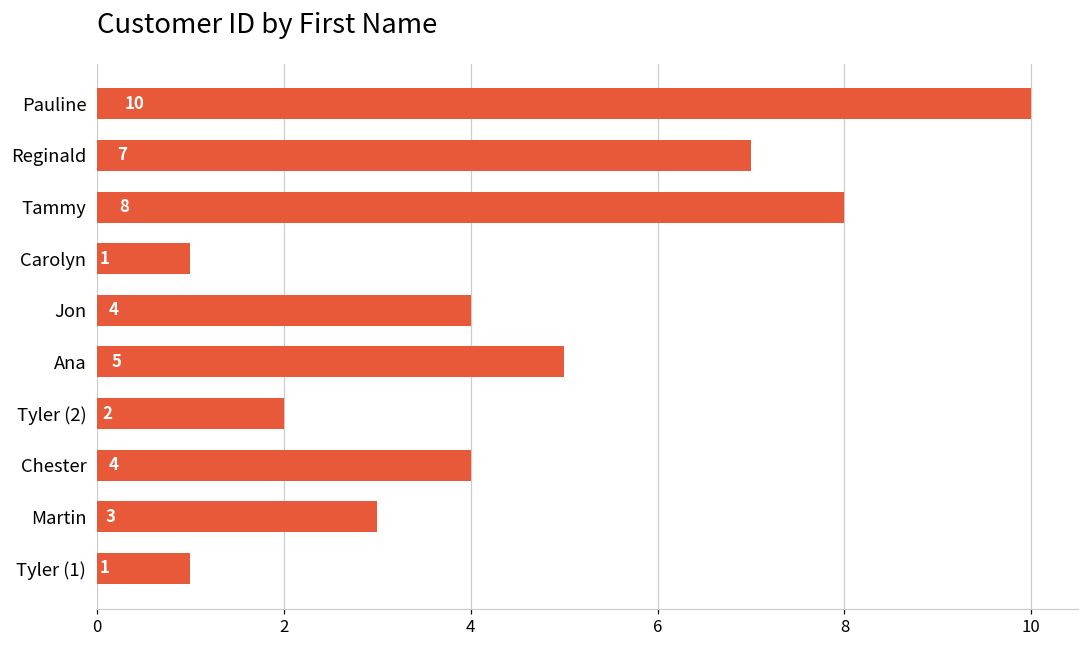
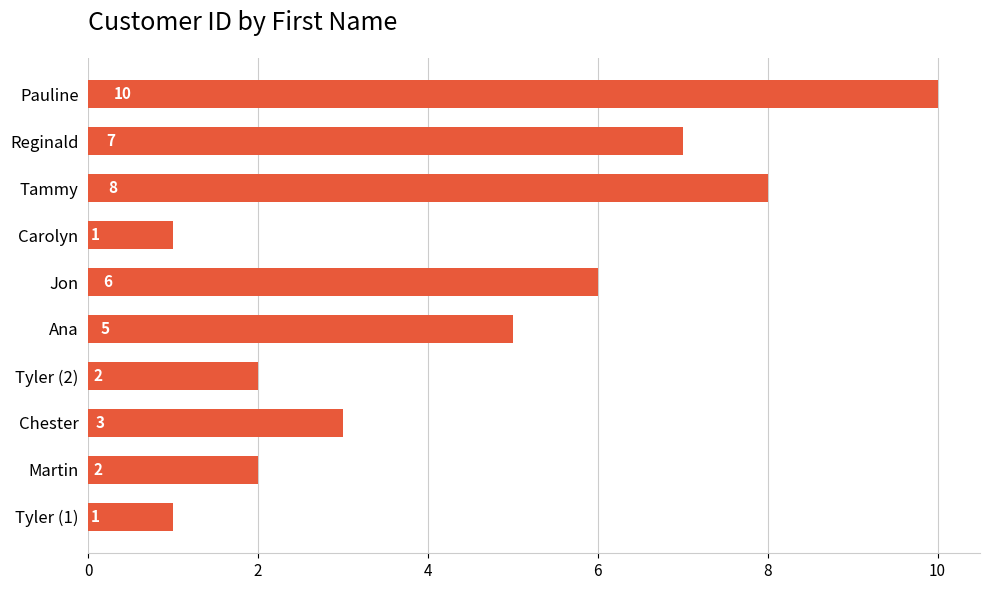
  {
    "Pauline": 10,
    "Reginald": 7,
    "Tammy": 8,
    "Carolyn": 1,
-   "Jon": 4,
+   "Jon": 6,
    "Ana": 5,
    "Tyler (2)": 2,
-   "Chester": 4,
-   "Martin": 3,
+   "Chester": 3,
+   "Martin": 2,
    "Tyler (1)": 1
  }
